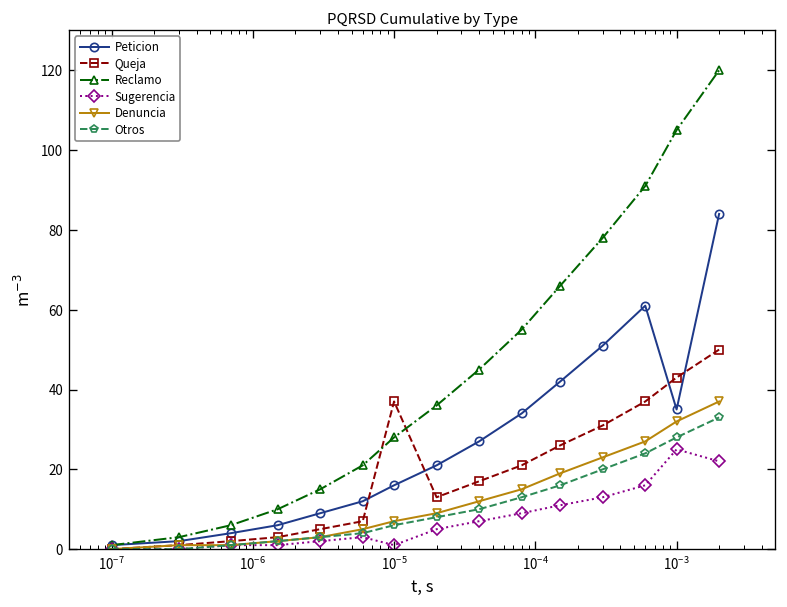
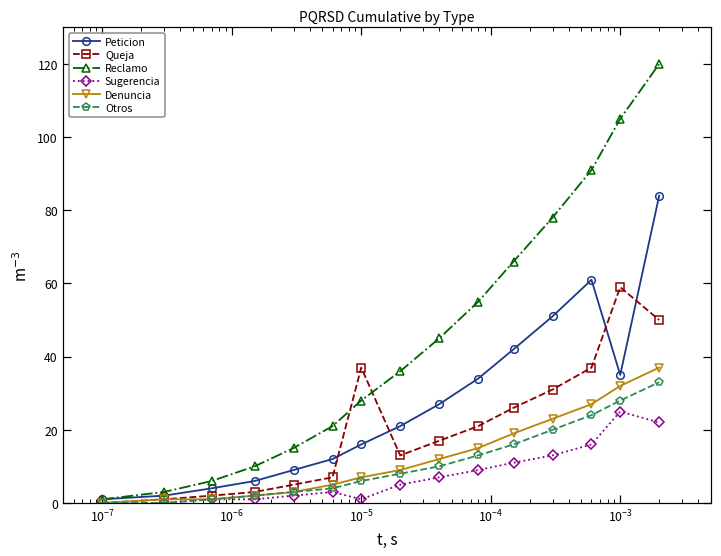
  {
    "Peticion": {
      "10^-5": 16,
      "10^-3": 35
    },
    "Queja": {
      "10^-5": 37,
-     "10^-3": 43
+     "10^-3": 59
    },
    "Reclamo": {
      "10^-5": 28,
      "10^-3": 105
    },
    "Sugerencia": {
      "10^-5": 1,
      "10^-3": 25
    },
    "Denuncia": {
      "10^-5": 7,
      "10^-3": 32
    },
    "Otros": {
      "10^-5": 6,
      "10^-3": 28
    }
  }
